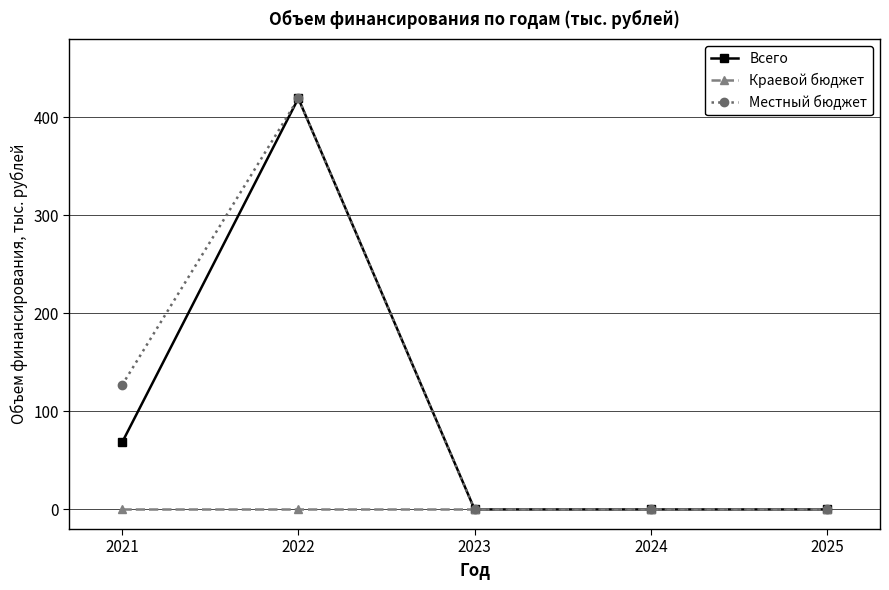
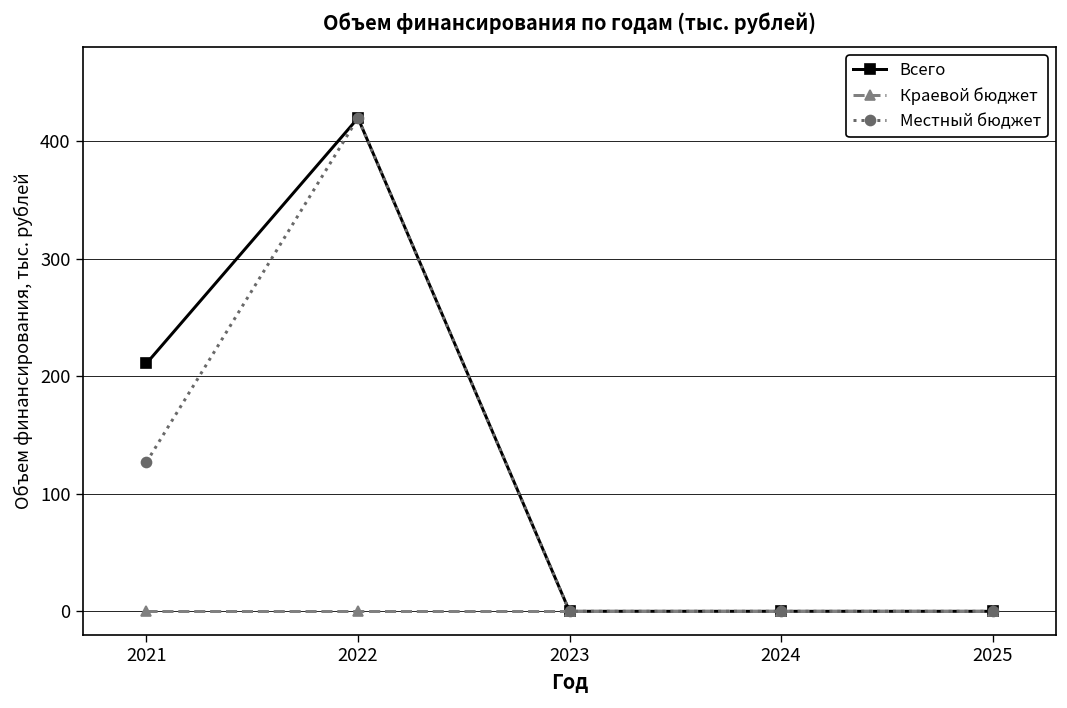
  {
    "Всего": {
-     "2021": 70
+     "2021": 210
    }
  }
